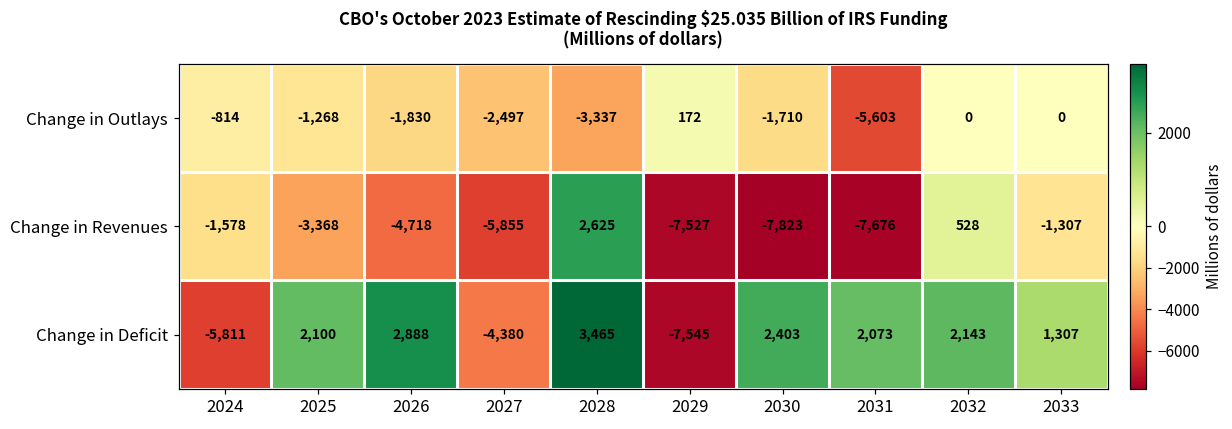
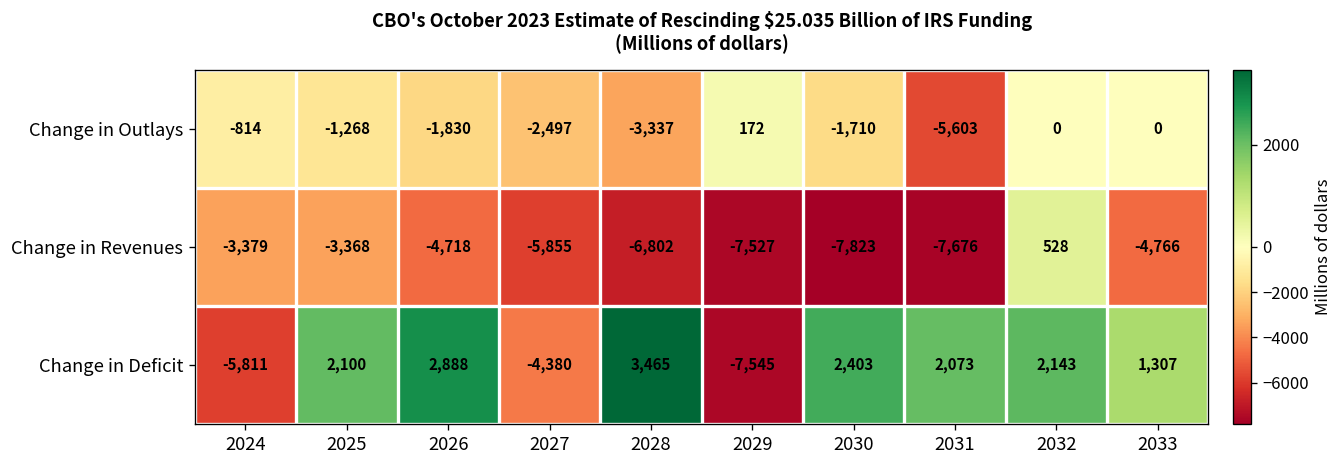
  {
    "Change in Outlays": {
      "2024": "-814",
      "2025": "-1,268",
      "2026": "-1,830",
      "2027": "-2,497",
      "2028": "-3,337",
      "2029": "172",
      "2030": "-1,710",
      "2031": "-5,603",
      "2032": "0",
      "2033": "0"
    },
    "Change in Revenues": {
-     "2024": "-1,578",
+     "2024": "-3,379",
      "2025": "-3,368",
      "2026": "-4,718",
      "2027": "-5,855",
-     "2028": "2,625",
+     "2028": "-6,802",
      "2029": "-7,527",
      "2030": "-7,823",
      "2031": "-7,676",
      "2032": "528",
-     "2033": "-1,307"
+     "2033": "-4,766"
    },
    "Change in Deficit": {
      "2024": "-5,811",
      "2025": "2,100",
      "2026": "2,888",
      "2027": "-4,380",
      "2028": "3,465",
      "2029": "-7,545",
      "2030": "2,403",
      "2031": "2,073",
      "2032": "2,143",
      "2033": "1,307"
    }
  }
